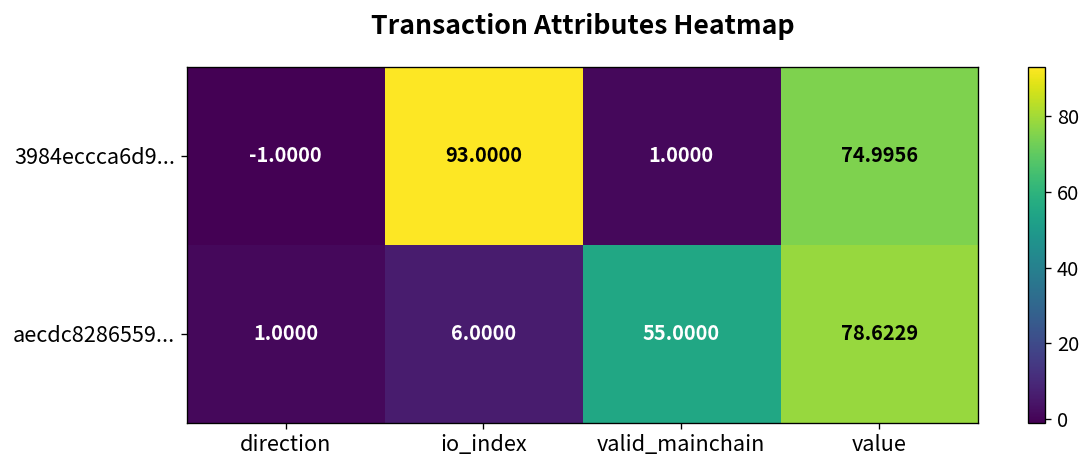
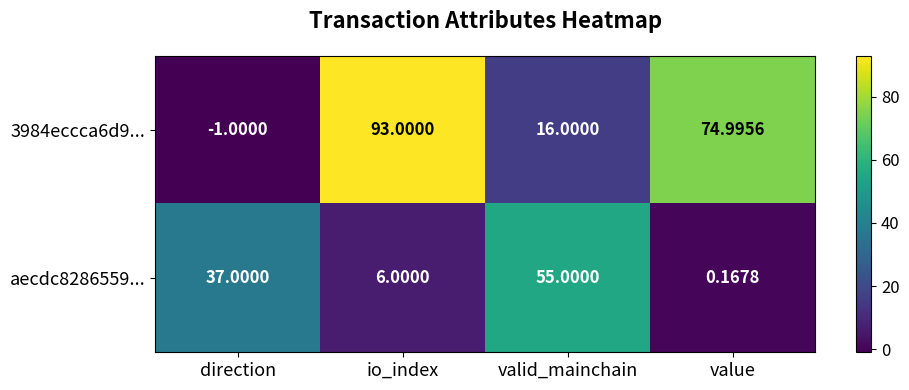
  {
    "3984eccca6d9...": {
      "direction": -1.0000,
      "io_index": 93.0000,
-     "valid_mainchain": 1.0000,
+     "valid_mainchain": 16.0000,
      "value": 74.9956
    },
    "aecdc8286559...": {
-     "direction": 1.0000,
+     "direction": 37.0000,
      "io_index": 6.0000,
      "valid_mainchain": 55.0000,
-     "value": 78.6229
+     "value": 0.1678
    }
  }
